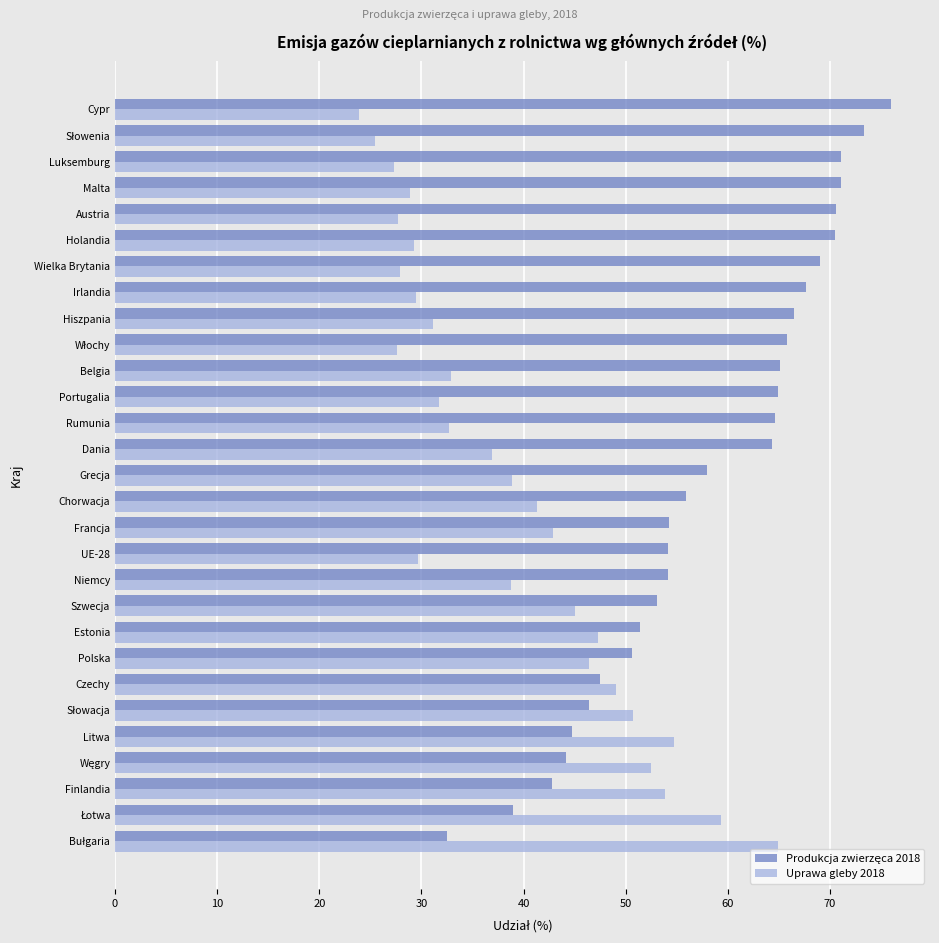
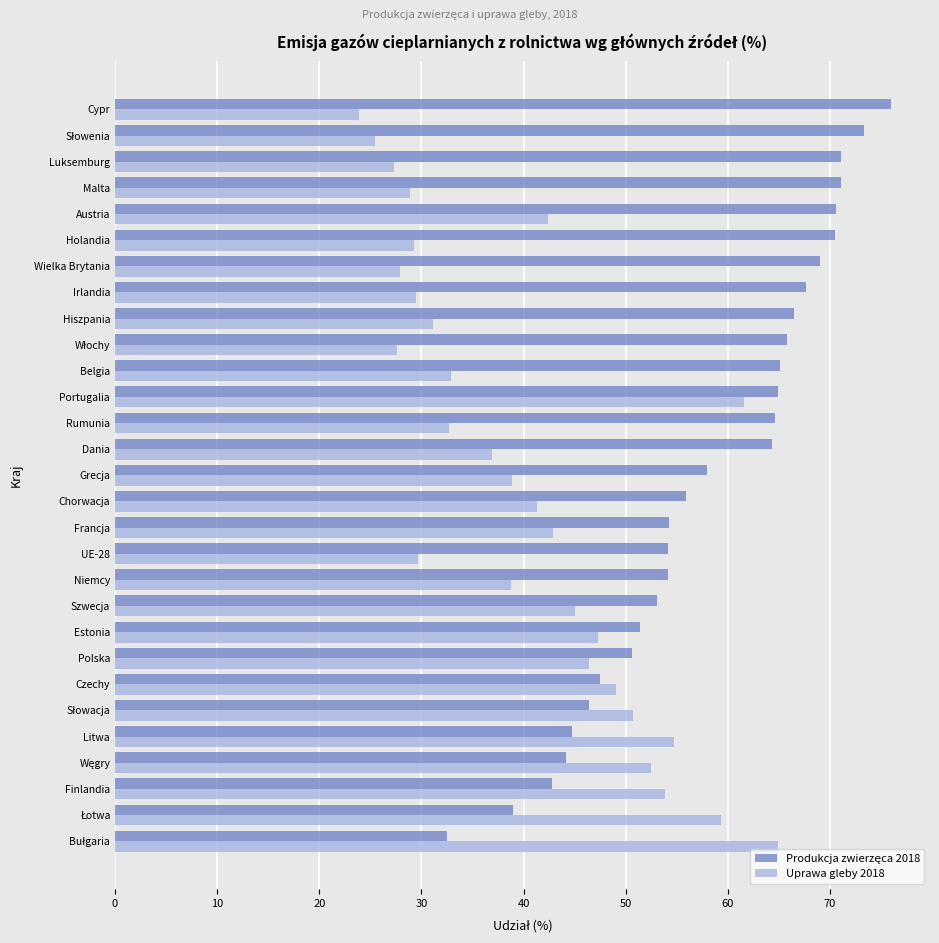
  {
    "Produkcja zwierzęca 2018": {
      "Cypr": 76.0,
      "Słowenia": 73.3,
      "Luksemburg": 71.1,
      "Malta": 71.1,
      "Austria": 70.6,
      "Holandia": 70.5,
      "Wielka Brytania": 69.0,
      "Irlandia": 67.7,
      "Hiszpania": 66.5,
      "Włochy": 65.8,
      "Belgia": 65.1,
      "Portugalia": 64.9,
      "Rumunia": 64.6,
      "Dania": 64.3,
      "Grecja": 58.0,
      "Chorwacja": 55.9,
      "Francja": 54.2,
      "UE-28": 54.1,
      "Niemcy": 54.1,
      "Szwecja": 53.1,
      "Estonia": 51.4,
      "Polska": 50.6,
      "Czechy": 47.5,
      "Słowacja": 46.4,
      "Litwa": 44.7,
      "Węgry": 44.2,
      "Finlandia": 42.8,
      "Łotwa": 39.0,
      "Bułgaria": 32.5
    },
    "Uprawa gleby 2018": {
      "Cypr": 23.9,
      "Słowenia": 25.5,
      "Luksemburg": 27.3,
      "Malta": 28.9,
-     "Austria": 27.7,
+     "Austria": 42.4,
      "Holandia": 29.3,
      "Wielka Brytania": 27.9,
      "Irlandia": 29.5,
      "Hiszpania": 31.1,
      "Włochy": 27.6,
      "Belgia": 32.9,
-     "Portugalia": 31.7,
+     "Portugalia": 61.6,
      "Rumunia": 32.7,
      "Dania": 36.9,
      "Grecja": 38.9,
      "Chorwacja": 41.3,
      "Francja": 42.9,
      "UE-28": 29.7,
      "Niemcy": 38.8,
      "Szwecja": 45.0,
      "Estonia": 47.3,
      "Polska": 46.4,
      "Czechy": 49.1,
      "Słowacja": 50.7,
      "Litwa": 54.7,
      "Węgry": 52.5,
      "Finlandia": 53.9,
      "Łotwa": 59.3,
      "Bułgaria": 64.9
    }
  }
